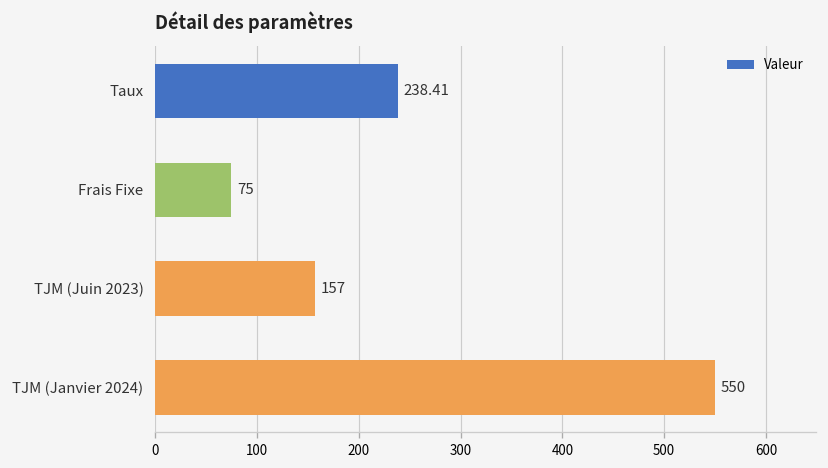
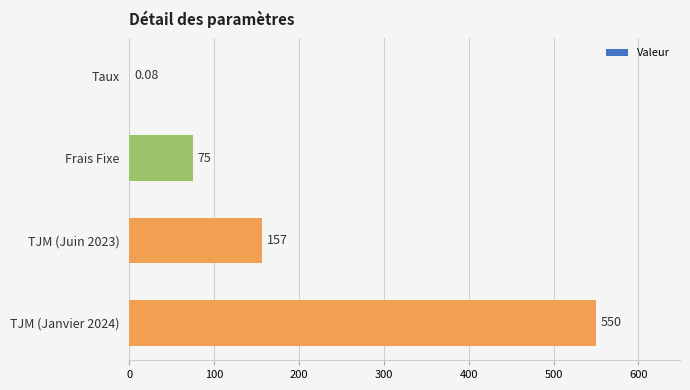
  {
-   "Taux": 238.41,
+   "Taux": 0.08,
    "Frais Fixe": 75,
    "TJM (Juin 2023)": 157,
    "TJM (Janvier 2024)": 550
  }
